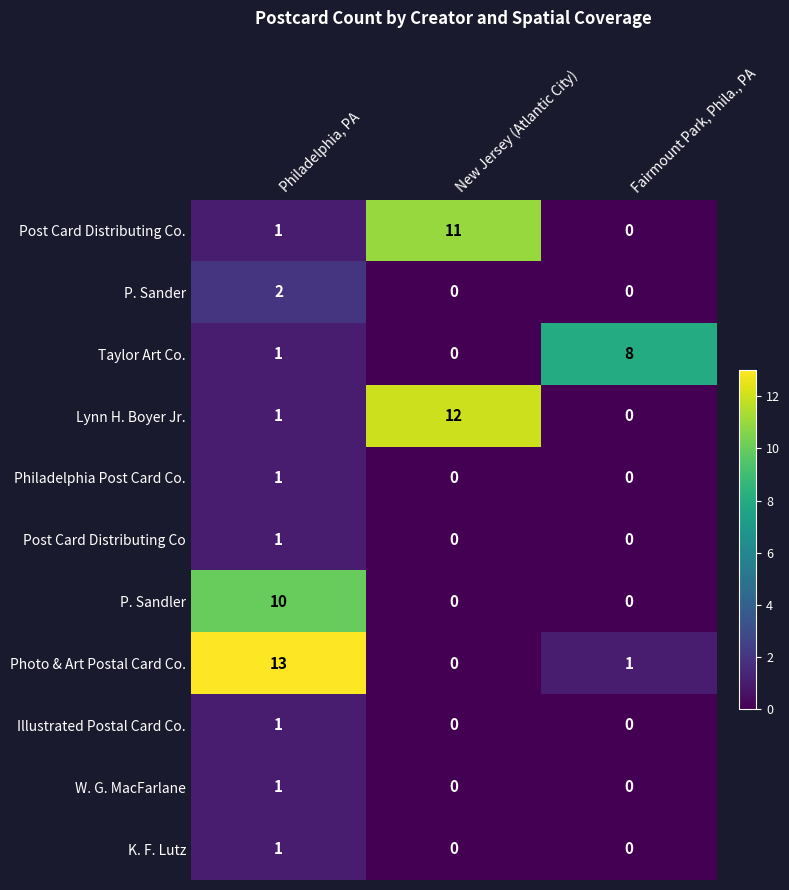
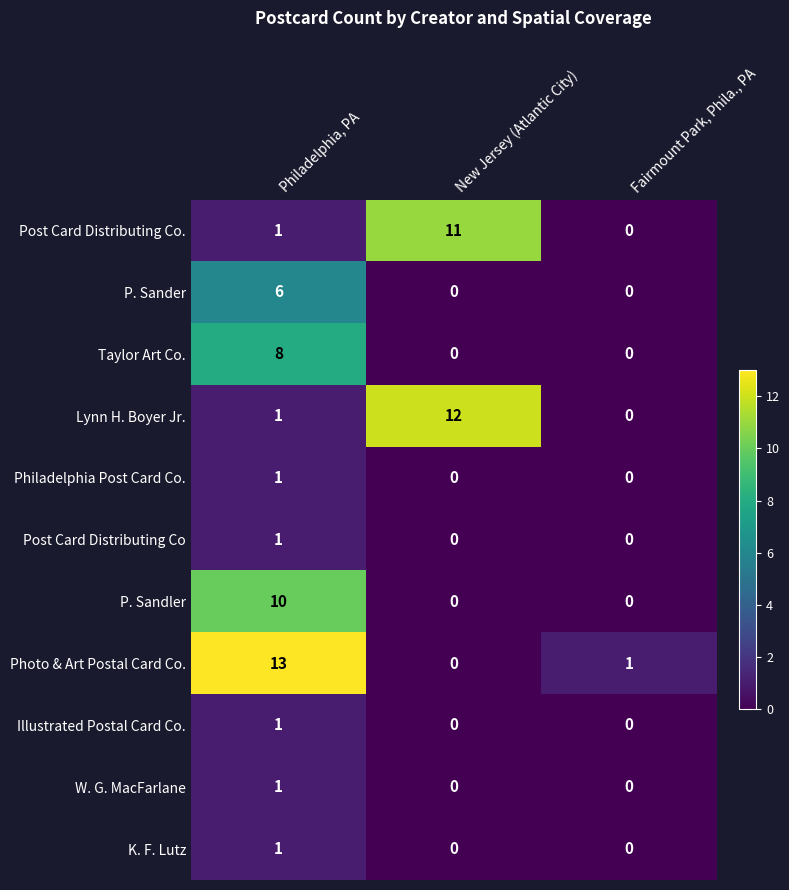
  {
    "Post Card Distributing Co.": {
      "Philadelphia, PA": 1,
      "New Jersey (Atlantic City)": 11,
      "Fairmount Park, Phila., PA": 0
    },
    "P. Sander": {
-     "Philadelphia, PA": 2,
+     "Philadelphia, PA": 6,
      "New Jersey (Atlantic City)": 0,
      "Fairmount Park, Phila., PA": 0
    },
    "Taylor Art Co.": {
-     "Philadelphia, PA": 1,
+     "Philadelphia, PA": 8,
      "New Jersey (Atlantic City)": 0,
-     "Fairmount Park, Phila., PA": 8
+     "Fairmount Park, Phila., PA": 0
    },
    "Lynn H. Boyer Jr.": {
      "Philadelphia, PA": 1,
      "New Jersey (Atlantic City)": 12,
      "Fairmount Park, Phila., PA": 0
    },
    "Philadelphia Post Card Co.": {
      "Philadelphia, PA": 1,
      "New Jersey (Atlantic City)": 0,
      "Fairmount Park, Phila., PA": 0
    },
    "Post Card Distributing Co": {
      "Philadelphia, PA": 1,
      "New Jersey (Atlantic City)": 0,
      "Fairmount Park, Phila., PA": 0
    },
    "P. Sandler": {
      "Philadelphia, PA": 10,
      "New Jersey (Atlantic City)": 0,
      "Fairmount Park, Phila., PA": 0
    },
    "Photo & Art Postal Card Co.": {
      "Philadelphia, PA": 13,
      "New Jersey (Atlantic City)": 0,
      "Fairmount Park, Phila., PA": 1
    },
    "Illustrated Postal Card Co.": {
      "Philadelphia, PA": 1,
      "New Jersey (Atlantic City)": 0,
      "Fairmount Park, Phila., PA": 0
    },
    "W. G. MacFarlane": {
      "Philadelphia, PA": 1,
      "New Jersey (Atlantic City)": 0,
      "Fairmount Park, Phila., PA": 0
    },
    "K. F. Lutz": {
      "Philadelphia, PA": 1,
      "New Jersey (Atlantic City)": 0,
      "Fairmount Park, Phila., PA": 0
    }
  }
